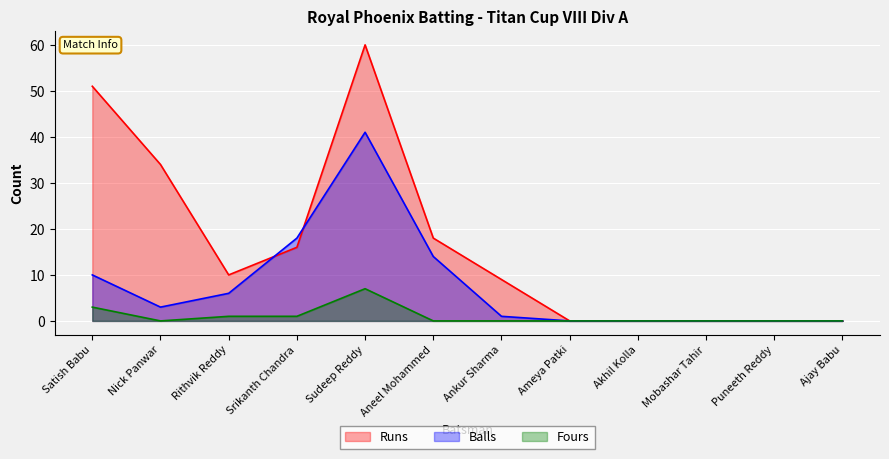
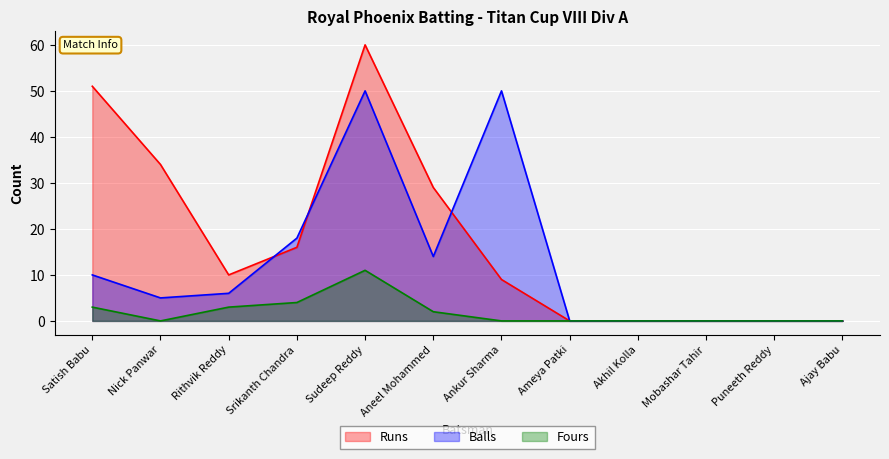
  {
    "Runs": {
      "Satish Babu": 51,
      "Nick Panwar": 34,
      "Rithvik Reddy": 10,
      "Srikanth Chandra": 16,
      "Sudeep Reddy": 60,
-     "Aneel Mohammed": 18,
+     "Aneel Mohammed": 29,
      "Ankur Sharma": 9
    },
    "Balls": {
      "Satish Babu": 10,
-     "Nick Panwar": 3,
+     "Nick Panwar": 5,
      "Rithvik Reddy": 6,
      "Srikanth Chandra": 18,
-     "Sudeep Reddy": 41,
+     "Sudeep Reddy": 50,
      "Aneel Mohammed": 14,
-     "Ankur Sharma": 1
+     "Ankur Sharma": 50
    },
    "Fours": {
      "Satish Babu": 3,
      "Nick Panwar": 0,
-     "Rithvik Reddy": 1,
-     "Srikanth Chandra": 1,
-     "Sudeep Reddy": 7,
-     "Aneel Mohammed": 0,
+     "Rithvik Reddy": 3,
+     "Srikanth Chandra": 4,
+     "Sudeep Reddy": 11,
+     "Aneel Mohammed": 2,
      "Ankur Sharma": 0
    }
  }
